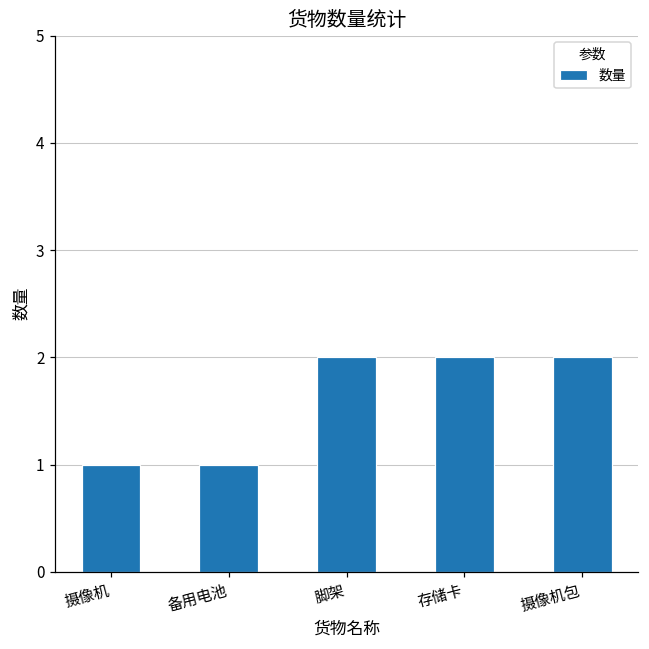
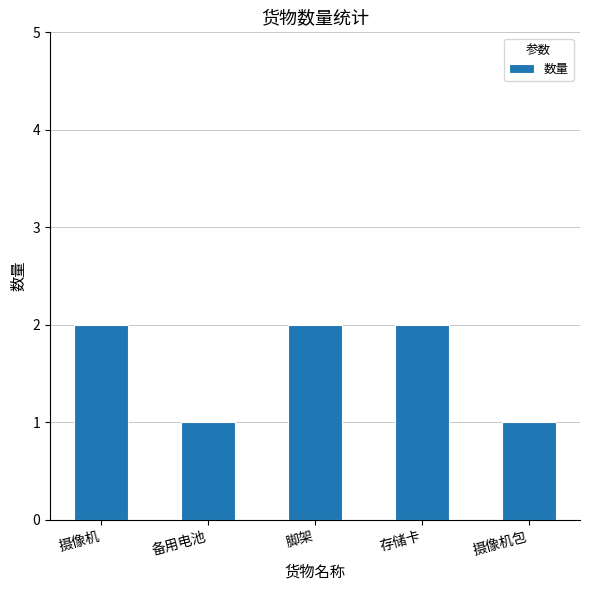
  {
-   "摄像机": 1,
+   "摄像机": 2,
    "备用电池": 1,
    "脚架": 2,
    "存储卡": 2,
-   "摄像机包": 2
+   "摄像机包": 1
  }
